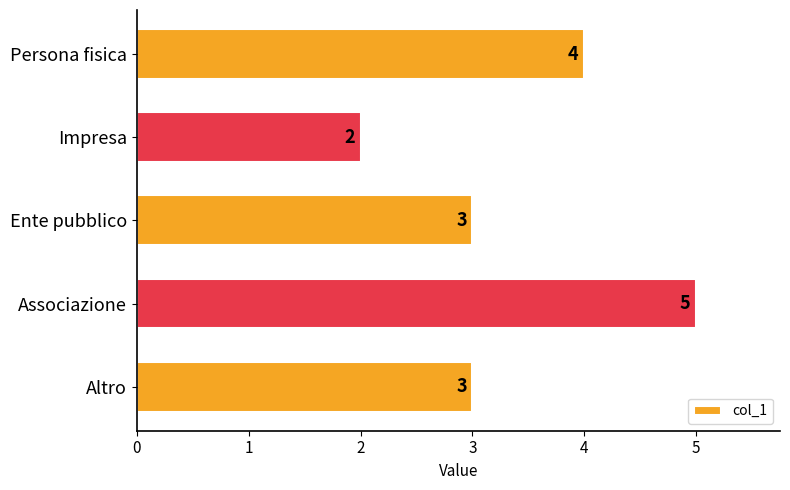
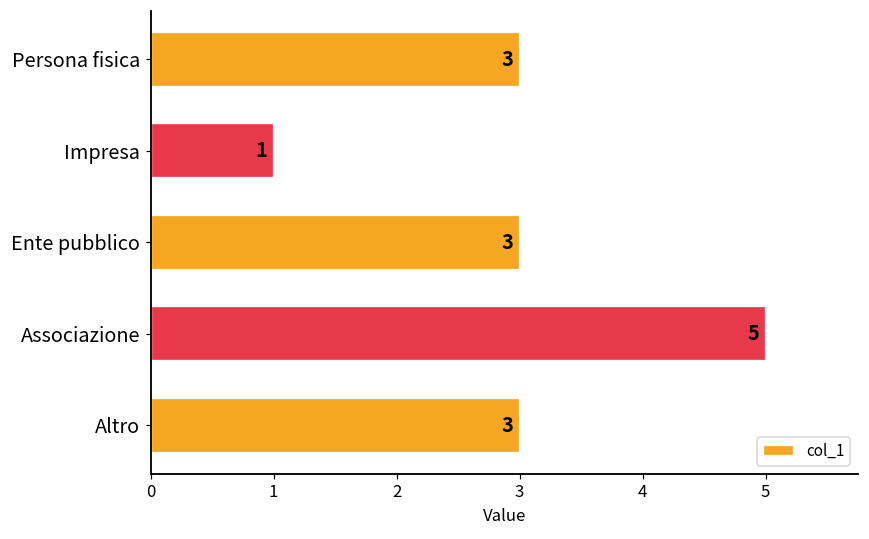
  {
-   "Persona fisica": 4,
-   "Impresa": 2,
+   "Persona fisica": 3,
+   "Impresa": 1,
    "Ente pubblico": 3,
    "Associazione": 5,
    "Altro": 3
  }
